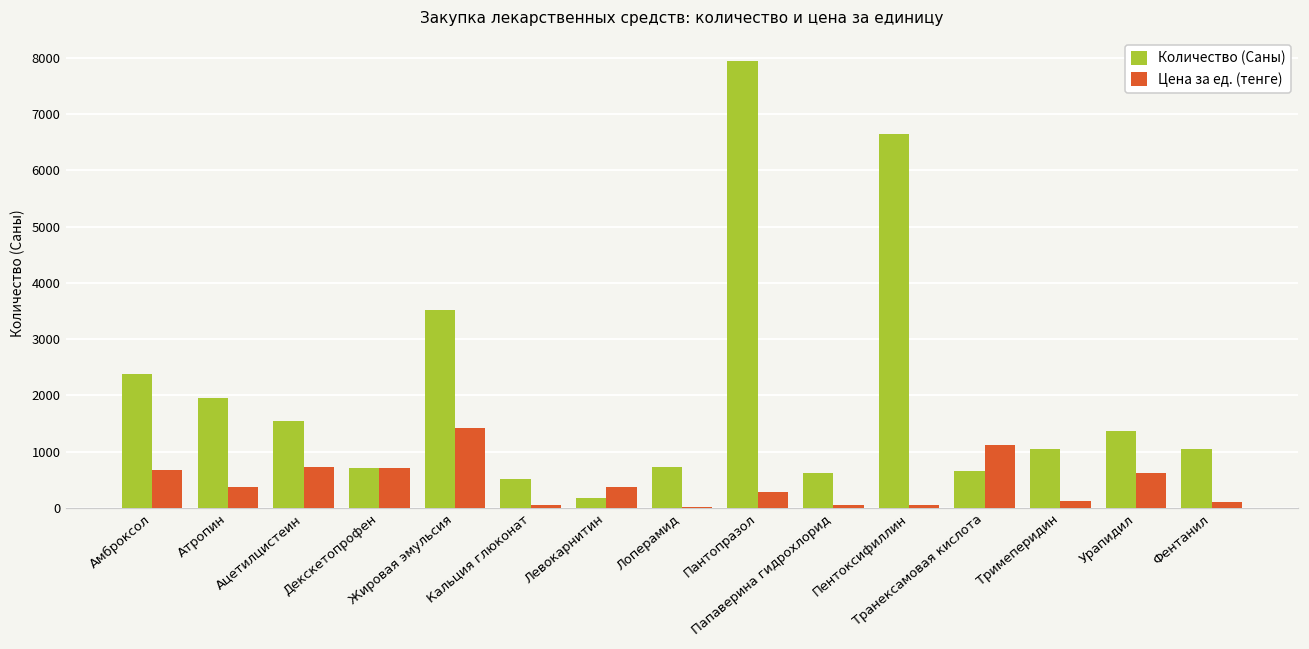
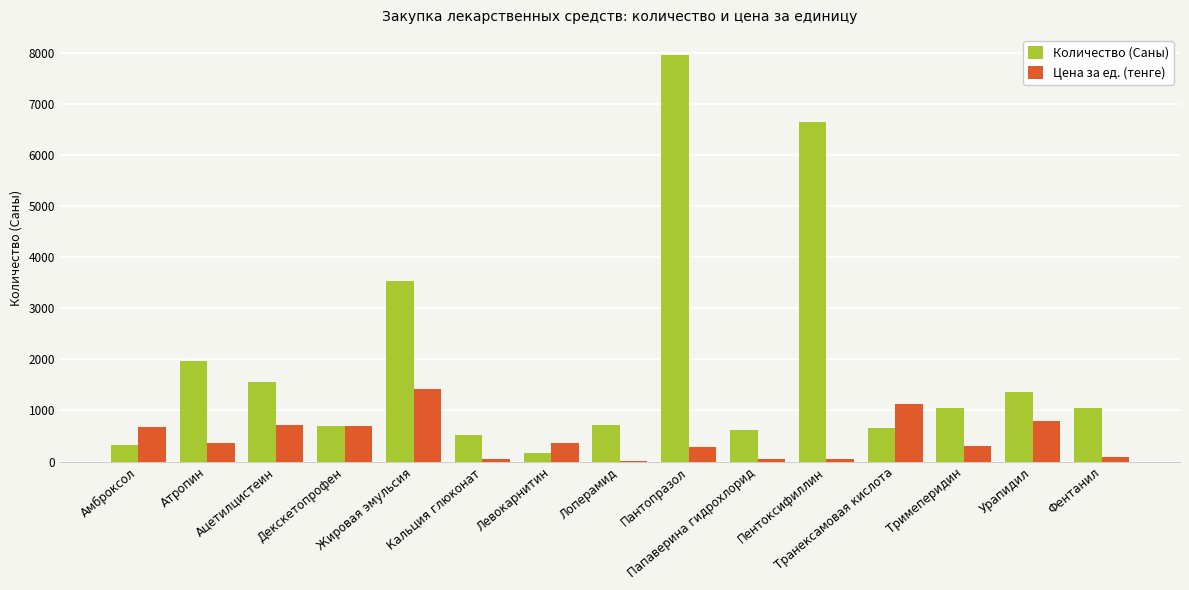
  {
    "Количество (Саны)": {
-     "Амброксол": 2400,
+     "Амброксол": 300,
      "Атропин": 2000,
      "Ацетилцистеин": 1500,
      "Декскетопрофен": 700,
      "Жировая эмульсия": 3500,
      "Кальция глюконат": 500,
      "Левокарнитин": 200,
      "Лоперамид": 700,
      "Пантопразол": 8000,
      "Папаверина гидрохлорид": 600,
      "Пентоксифиллин": 6600,
      "Транексамовая кислота": 700,
      "Тримеперидин": 1000,
      "Урапидил": 1400,
      "Фентанил": 1000
    },
    "Цена за ед. (тенге)": {
      "Амброксол": 700,
      "Атропин": 400,
      "Ацетилцистеин": 700,
      "Декскетопрофен": 700,
      "Жировая эмульсия": 1400,
      "Левокарнитин": 400,
      "Пантопразол": 300,
      "Пентоксифиллин": 100,
      "Транексамовая кислота": 1100,
-     "Тримеперидин": 100,
-     "Урапидил": 600,
+     "Тримеперидин": 300,
+     "Урапидил": 800,
      "Фентанил": 100
    }
  }
